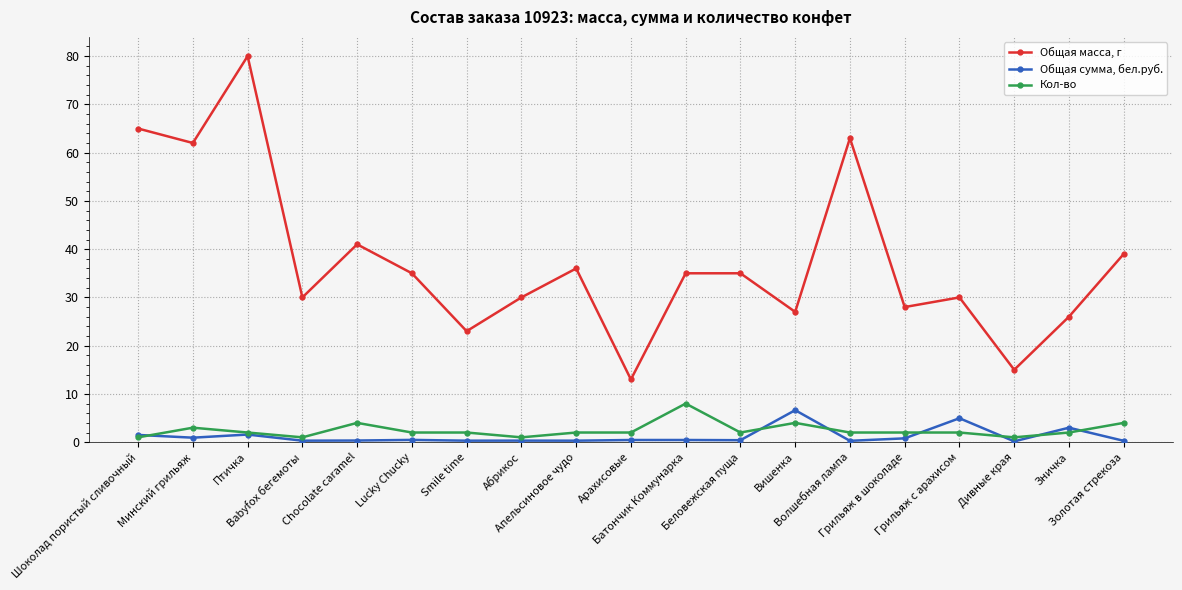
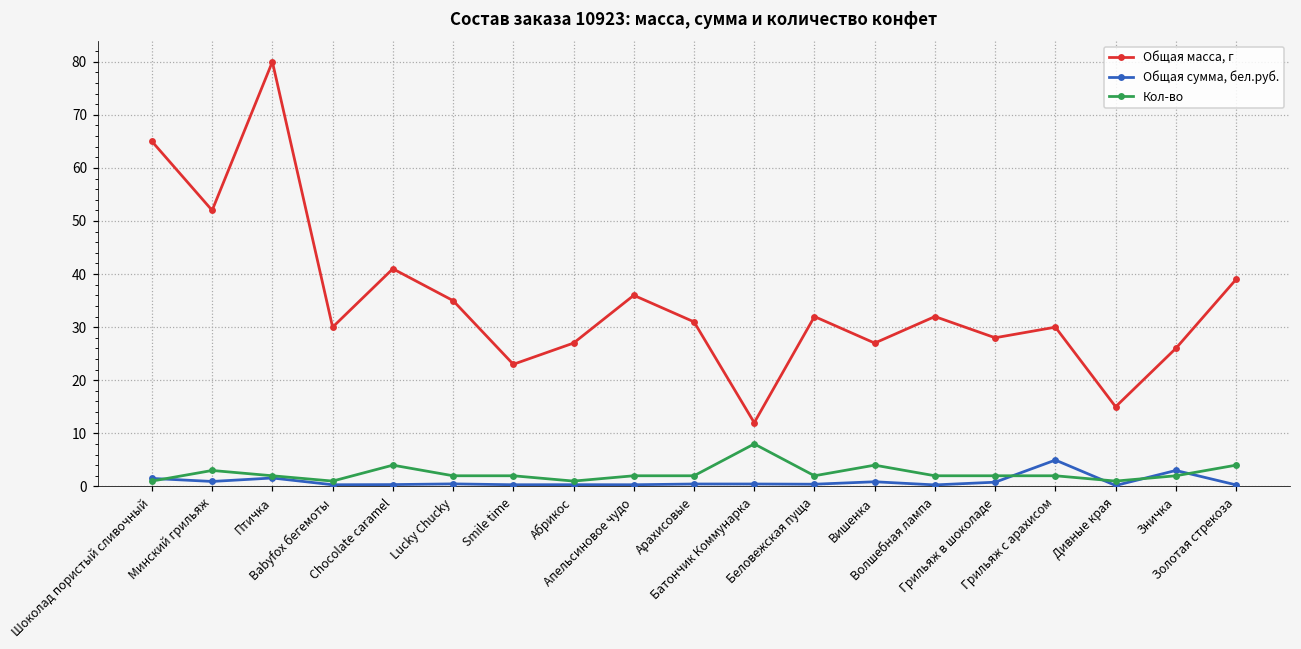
  {
    "Общая масса, г": {
      "Шоколад пористый сливочный": 65,
-     "Минский грильяж": 62,
+     "Минский грильяж": 52,
      "Птичка": 80,
      "Babyfox бегемоты": 30,
      "Chocolate caramel": 41,
      "Lucky Chucky": 35,
      "Smile time": 23,
-     "Абрикос": 30,
+     "Абрикос": 27,
      "Апельсиновое чудо": 36,
-     "Арахисовые": 13,
-     "Батончик Коммунарка": 35,
-     "Беловежская пуща": 35,
+     "Арахисовые": 31,
+     "Батончик Коммунарка": 12,
+     "Беловежская пуща": 32,
      "Вишенка": 27,
-     "Волшебная лампа": 63,
+     "Волшебная лампа": 32,
      "Грильяж в шоколаде": 28,
      "Грильяж с арахисом": 30,
      "Дивные края": 15,
      "Зничка": 26,
      "Золотая стрекоза": 39
    },
    "Общая сумма, бел.руб.": {
      "Минский грильяж": 1,
      "Babyfox бегемоты": 0,
      "Chocolate caramel": 0,
      "Lucky Chucky": 0,
      "Smile time": 0,
      "Абрикос": 0,
      "Апельсиновое чудо": 0,
      "Арахисовые": 0,
      "Батончик Коммунарка": 0,
      "Беловежская пуща": 0,
-     "Вишенка": 7,
+     "Вишенка": 1,
      "Волшебная лампа": 0,
      "Грильяж в шоколаде": 1,
      "Грильяж с арахисом": 5,
      "Дивные края": 0,
      "Зничка": 3,
      "Золотая стрекоза": 0
    },
    "Кол-во": {
      "Минский грильяж": 3,
      "Babyfox бегемоты": 1,
      "Chocolate caramel": 4,
      "Lucky Chucky": 2,
      "Smile time": 2,
      "Абрикос": 1,
      "Апельсиновое чудо": 2,
      "Арахисовые": 2,
      "Батончик Коммунарка": 8,
      "Беловежская пуща": 2,
      "Вишенка": 4,
      "Волшебная лампа": 2,
      "Грильяж в шоколаде": 2,
      "Грильяж с арахисом": 2,
      "Дивные края": 1,
      "Зничка": 2,
      "Золотая стрекоза": 4
    }
  }
